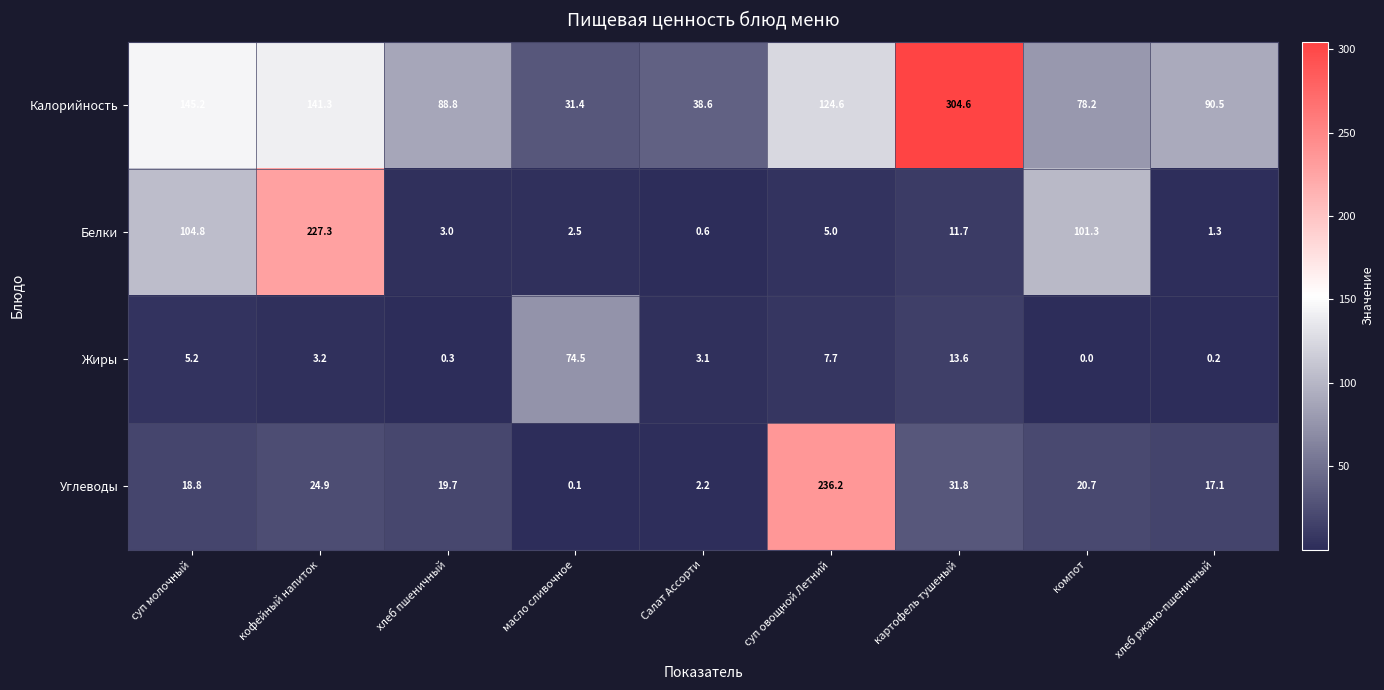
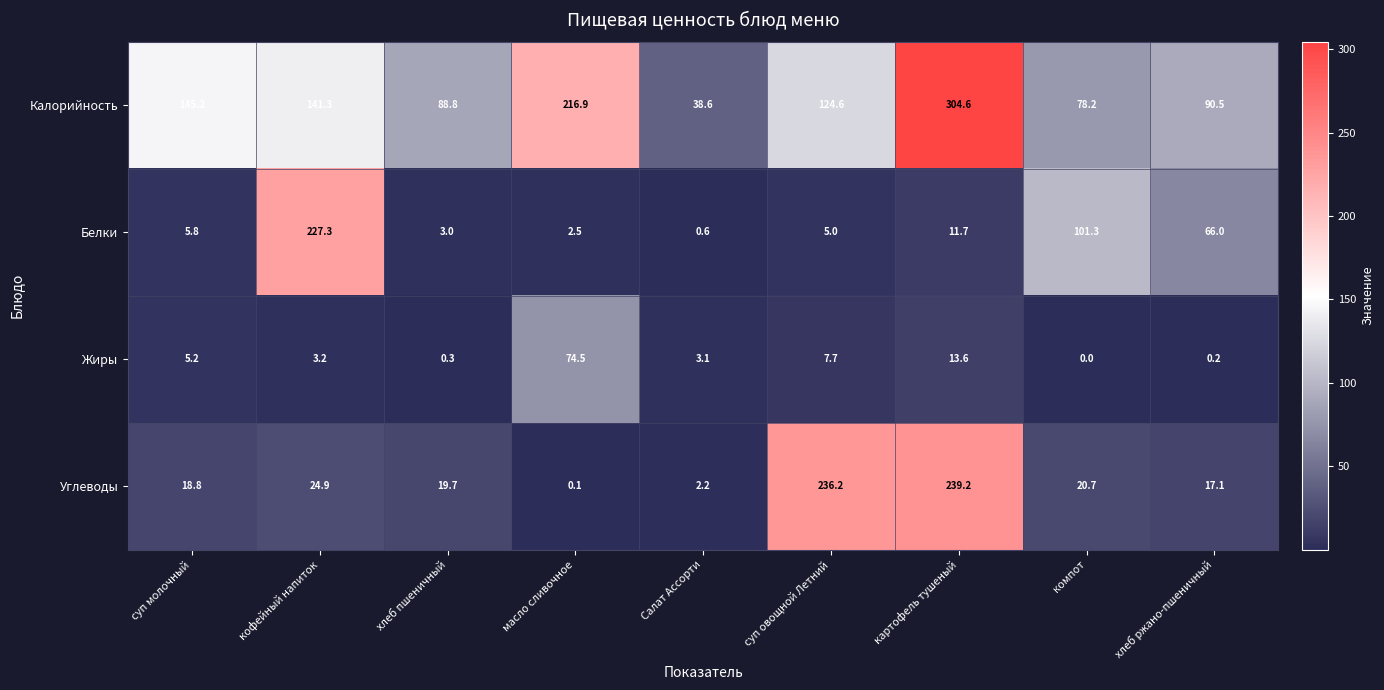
  {
    "Калорийность": {
      "хлеб пшеничный": 88.8,
-     "масло сливочное": 31.4,
+     "масло сливочное": 216.9,
      "Салат Ассорти": 38.6,
      "картофель тушеный": 304.6,
      "компот": 78.2,
      "хлеб ржано-пшеничный": 90.5
    },
    "Белки": {
-     "суп молочный": 104.8,
+     "суп молочный": 5.8,
      "кофейный напиток": 227.3,
      "хлеб пшеничный": 3.0,
      "масло сливочное": 2.5,
      "Салат Ассорти": 0.6,
      "суп овощной Летний": 5.0,
      "картофель тушеный": 11.7,
      "компот": 101.3,
-     "хлеб ржано-пшеничный": 1.3
+     "хлеб ржано-пшеничный": 66.0
    },
    "Жиры": {
      "суп молочный": 5.2,
      "кофейный напиток": 3.2,
      "хлеб пшеничный": 0.3,
      "масло сливочное": 74.5,
      "Салат Ассорти": 3.1,
      "суп овощной Летний": 7.7,
      "картофель тушеный": 13.6,
      "компот": 0.0,
      "хлеб ржано-пшеничный": 0.2
    },
    "Углеводы": {
      "суп молочный": 18.8,
      "кофейный напиток": 24.9,
      "хлеб пшеничный": 19.7,
      "масло сливочное": 0.1,
      "Салат Ассорти": 2.2,
      "суп овощной Летний": 236.2,
-     "картофель тушеный": 31.8,
+     "картофель тушеный": 239.2,
      "компот": 20.7,
      "хлеб ржано-пшеничный": 17.1
    }
  }
